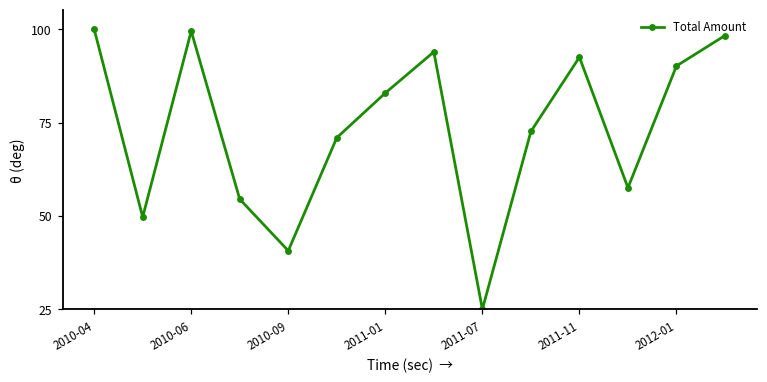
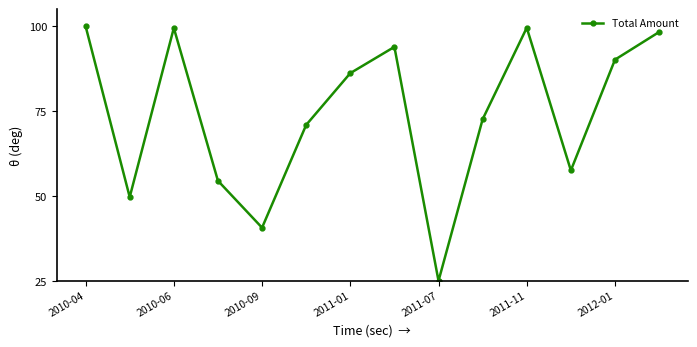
  {
    "2010-04": 100,
    "2010-06": 99,
    "2010-09": 41,
-   "2011-01": 83,
+   "2011-01": 86,
    "2011-07": 25,
-   "2011-11": 92,
+   "2011-11": 100,
    "2012-01": 90
  }
